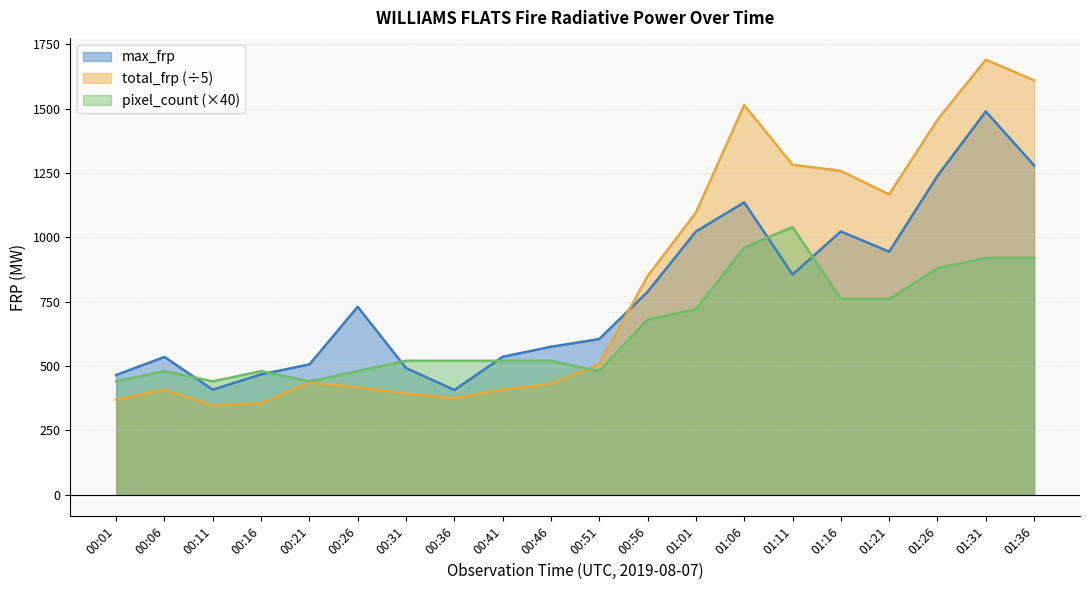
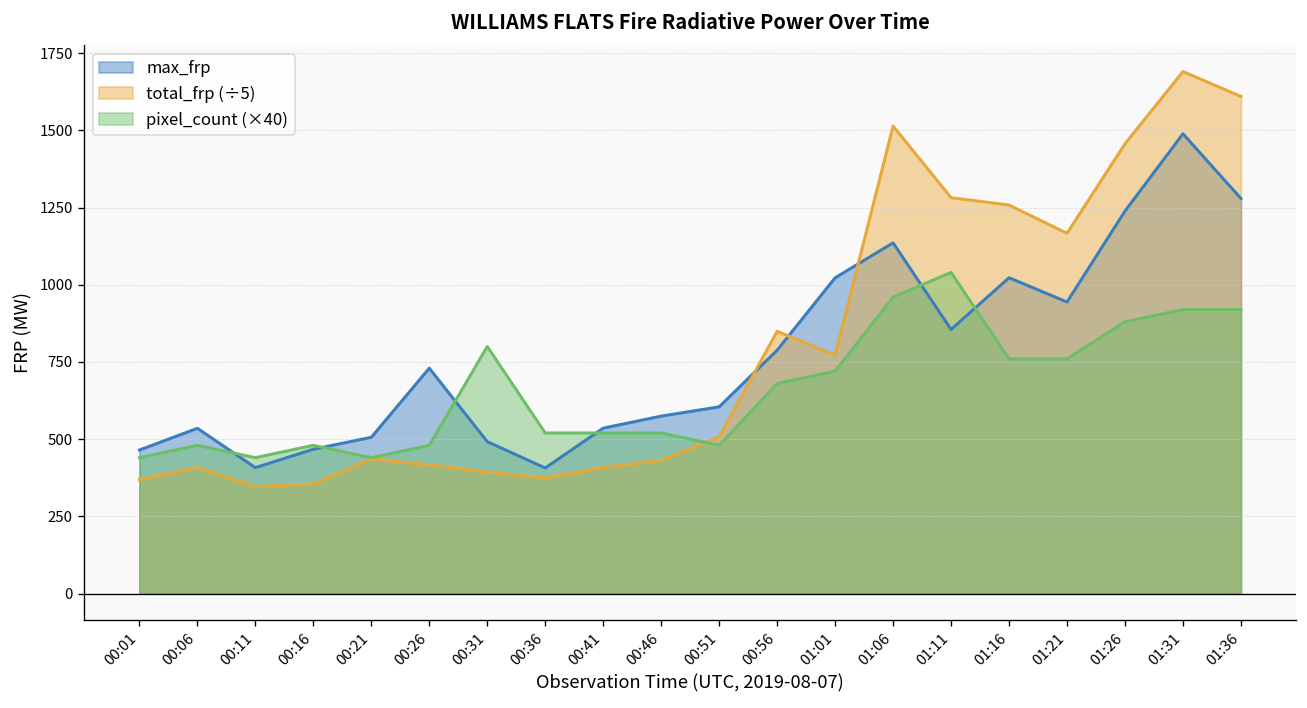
  {
    "max_frp": {
      "00:01": 460,
      "00:06": 540,
      "00:11": 410,
      "00:16": 470,
      "00:21": 510,
      "00:26": 730,
      "00:31": 490,
      "00:36": 410,
      "00:41": 540,
      "00:46": 570,
      "00:51": 600,
      "00:56": 790,
      "01:01": 1020,
      "01:06": 1140,
      "01:11": 860,
      "01:16": 1020,
      "01:21": 940,
      "01:26": 1240,
      "01:31": 1490,
      "01:36": 1280
    },
    "total_frp (÷5)": {
      "00:01": 370,
      "00:06": 410,
      "00:11": 350,
      "00:16": 350,
      "00:26": 420,
      "00:31": 390,
      "00:36": 370,
      "00:41": 410,
      "00:46": 430,
      "00:51": 510,
      "00:56": 850,
-     "01:01": 1100,
+     "01:01": 770,
      "01:06": 1510,
      "01:11": 1280,
      "01:16": 1260,
      "01:21": 1170,
      "01:26": 1460,
      "01:31": 1690,
      "01:36": 1610
    },
    "pixel_count (×40)": {
      "00:01": 440,
      "00:06": 480,
      "00:11": 440,
      "00:16": 480,
      "00:26": 480,
-     "00:31": 520,
+     "00:31": 800,
      "00:36": 520,
      "00:41": 520,
      "00:46": 520,
      "00:51": 480,
      "00:56": 680,
      "01:01": 720,
      "01:06": 960,
      "01:11": 1040,
      "01:16": 760,
      "01:21": 760,
      "01:26": 880,
      "01:31": 920,
      "01:36": 920
    }
  }
